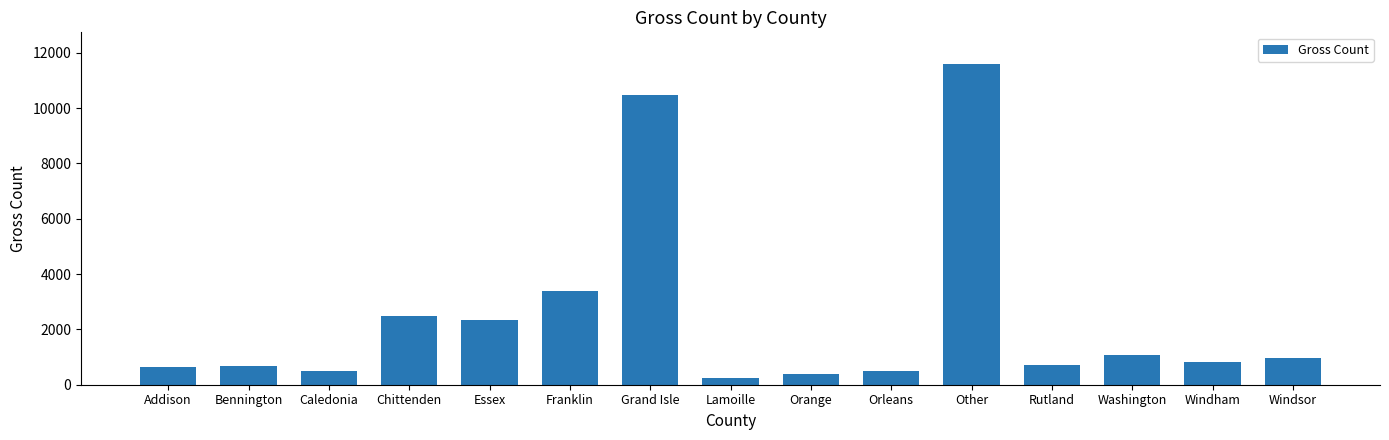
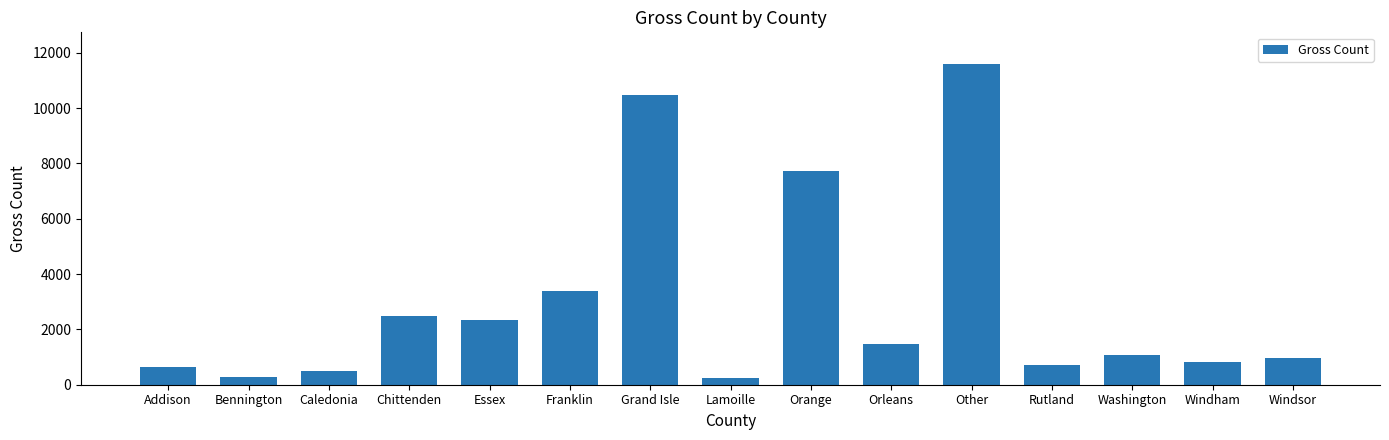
  {
    "Addison": 600,
-   "Bennington": 700,
+   "Bennington": 300,
    "Caledonia": 500,
    "Chittenden": 2500,
    "Essex": 2300,
    "Franklin": 3400,
    "Grand Isle": 10500,
    "Lamoille": 300,
-   "Orange": 400,
-   "Orleans": 500,
+   "Orange": 7700,
+   "Orleans": 1500,
    "Other": 11600,
    "Rutland": 700,
    "Washington": 1100,
    "Windham": 800,
    "Windsor": 1000
  }
